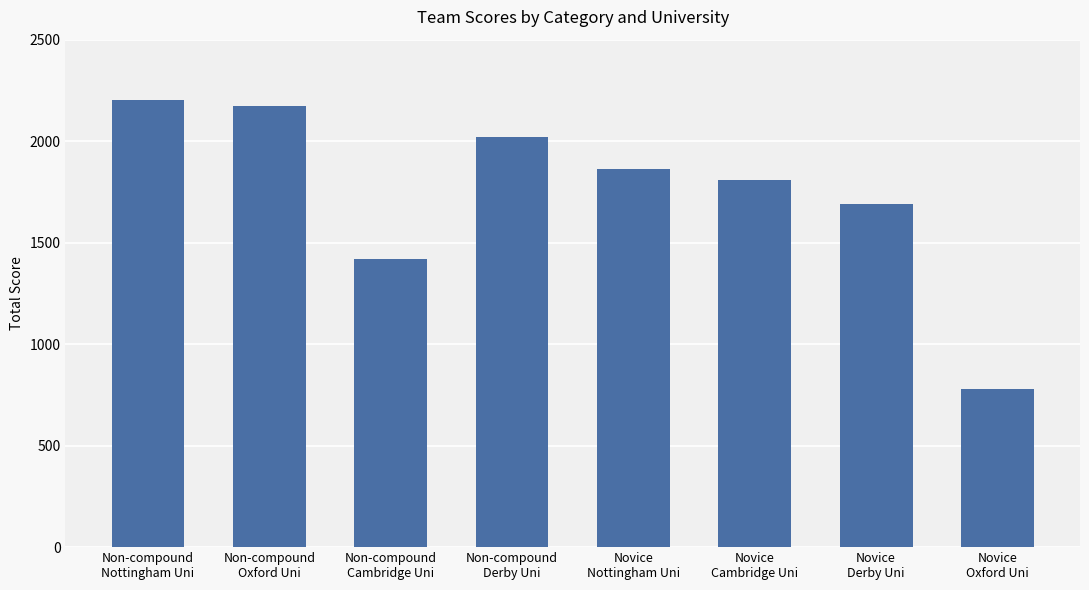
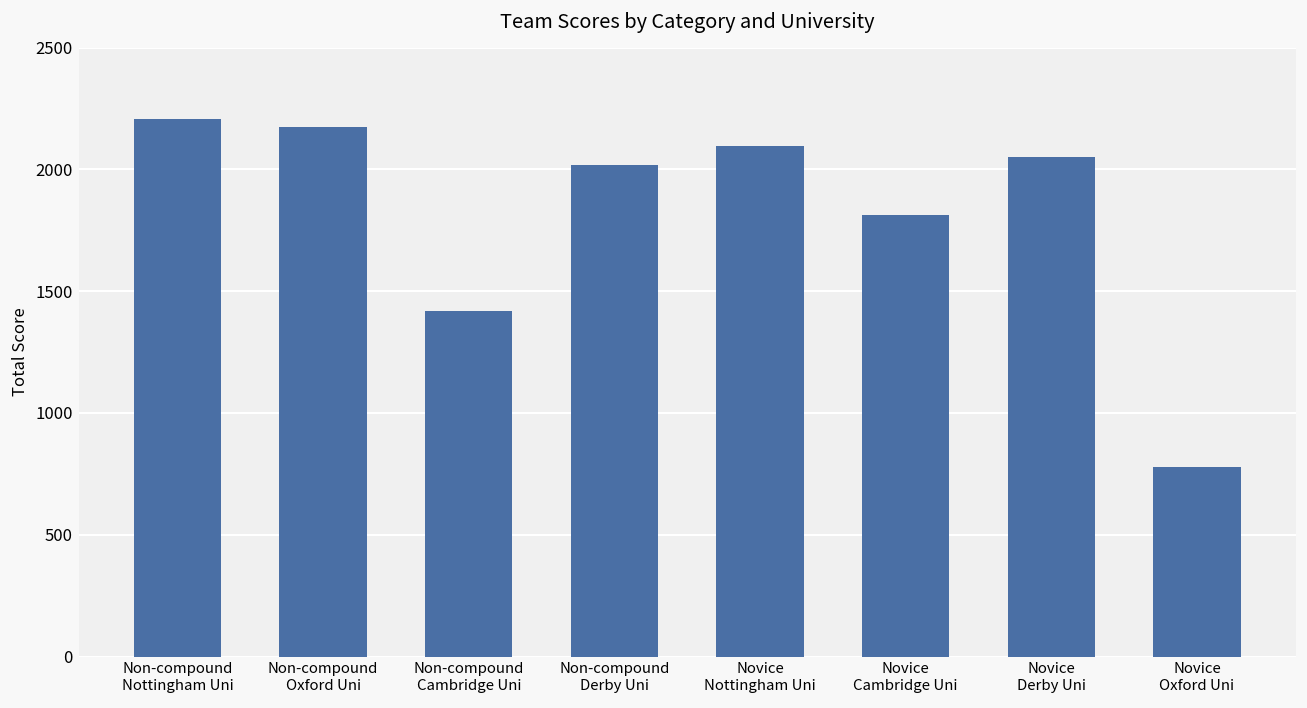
  {
    "Non-compound Nottingham Uni": 2210,
    "Non-compound Oxford Uni": 2170,
    "Non-compound Cambridge Uni": 1420,
    "Non-compound Derby Uni": 2020,
-   "Novice Nottingham Uni": 1860,
+   "Novice Nottingham Uni": 2100,
    "Novice Cambridge Uni": 1810,
-   "Novice Derby Uni": 1690,
+   "Novice Derby Uni": 2050,
    "Novice Oxford Uni": 780
  }
